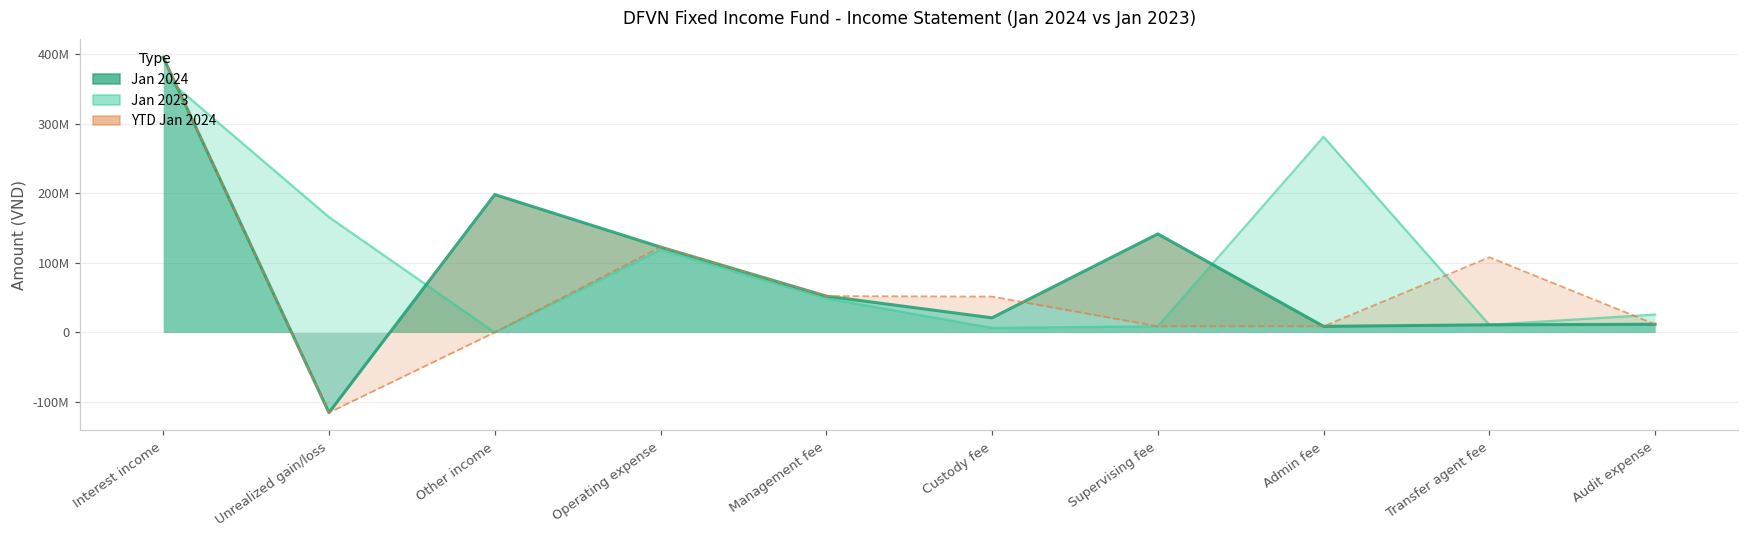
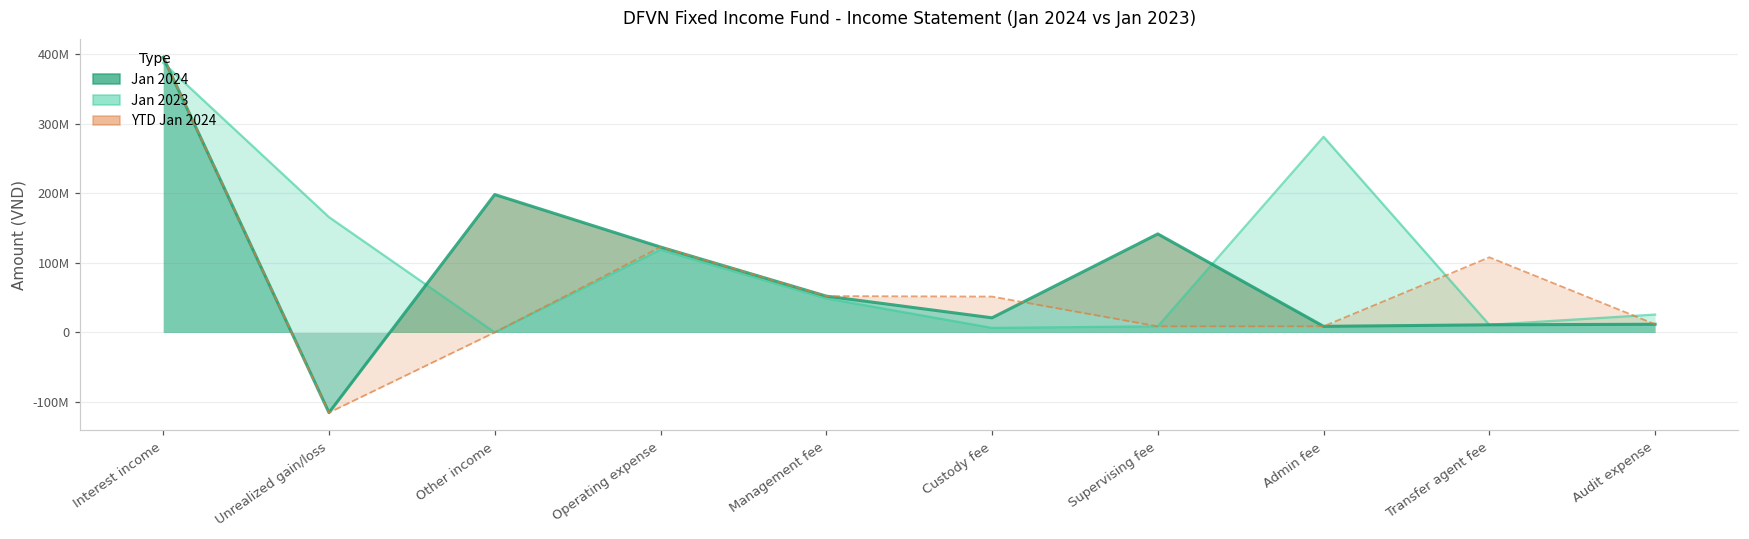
  {
    "Jan 2023": {
-     "Interest income": 370000000,
+     "Interest income": 390000000,
      "Unrealized gain/loss": 170000000,
      "Custody fee": 10000000,
      "Admin fee": 280000000,
      "Audit expense": 30000000
    }
  }
